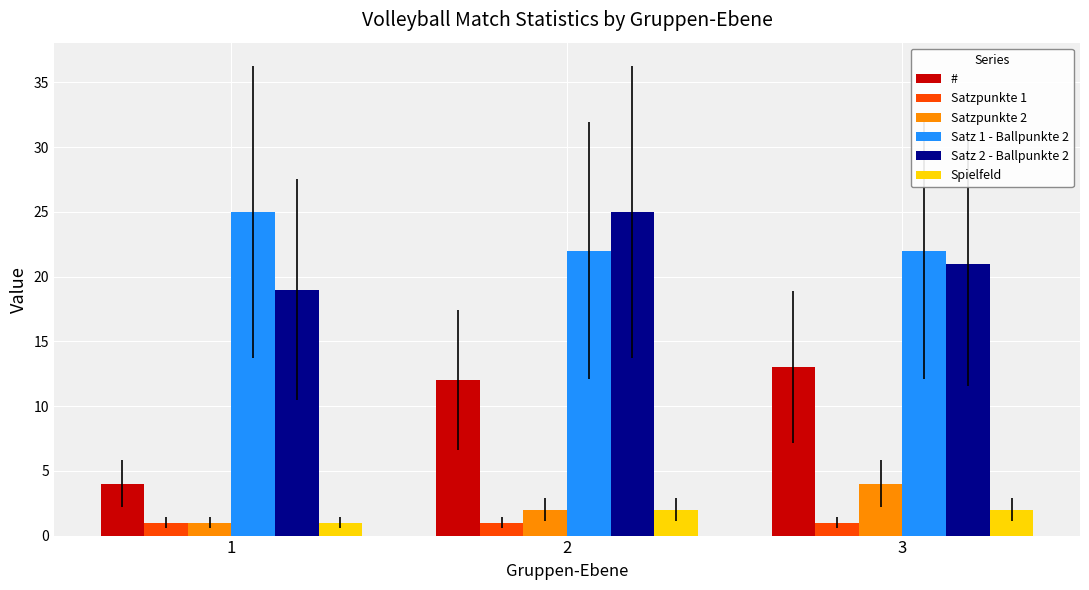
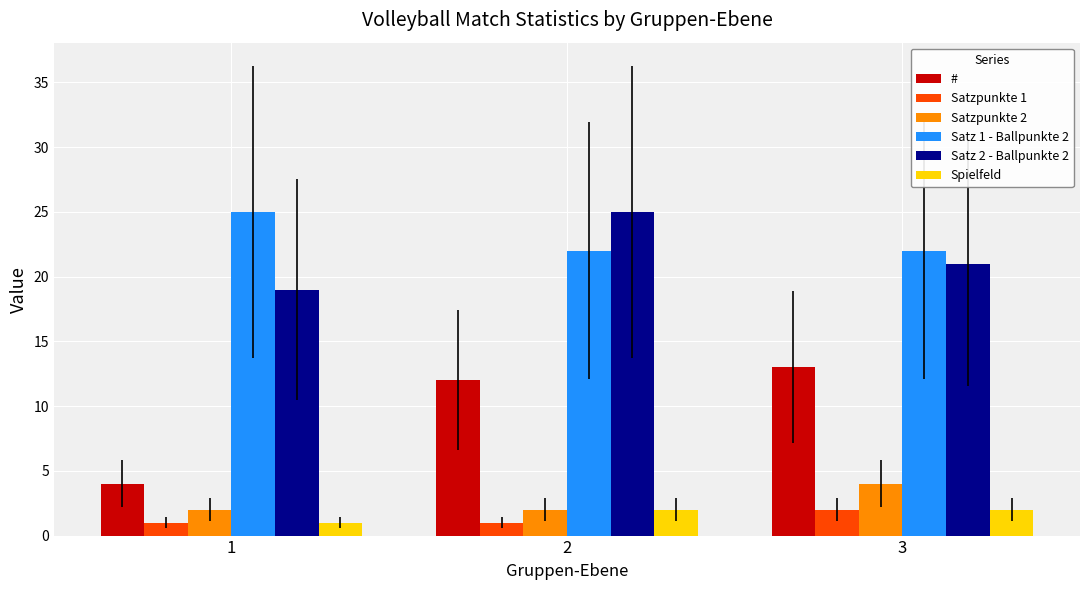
  {
    "#": {
      "1": 4,
      "2": 12,
      "3": 13
    },
    "Satzpunkte 1": {
      "1": 1,
      "2": 1,
-     "3": 1
+     "3": 2
    },
    "Satzpunkte 2": {
-     "1": 1,
+     "1": 2,
      "2": 2,
      "3": 4
    },
    "Satz 1 - Ballpunkte 2": {
      "1": 25,
      "2": 22,
      "3": 22
    },
    "Satz 2 - Ballpunkte 2": {
      "1": 19,
      "2": 25,
      "3": 21
    },
    "Spielfeld": {
      "1": 1,
      "2": 2,
      "3": 2
    }
  }
